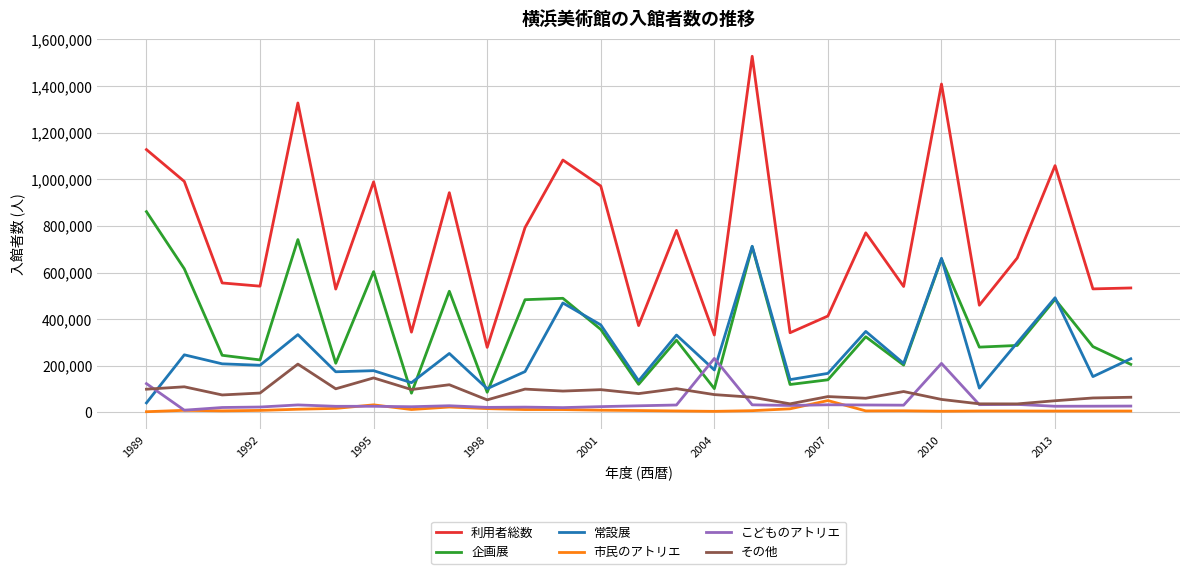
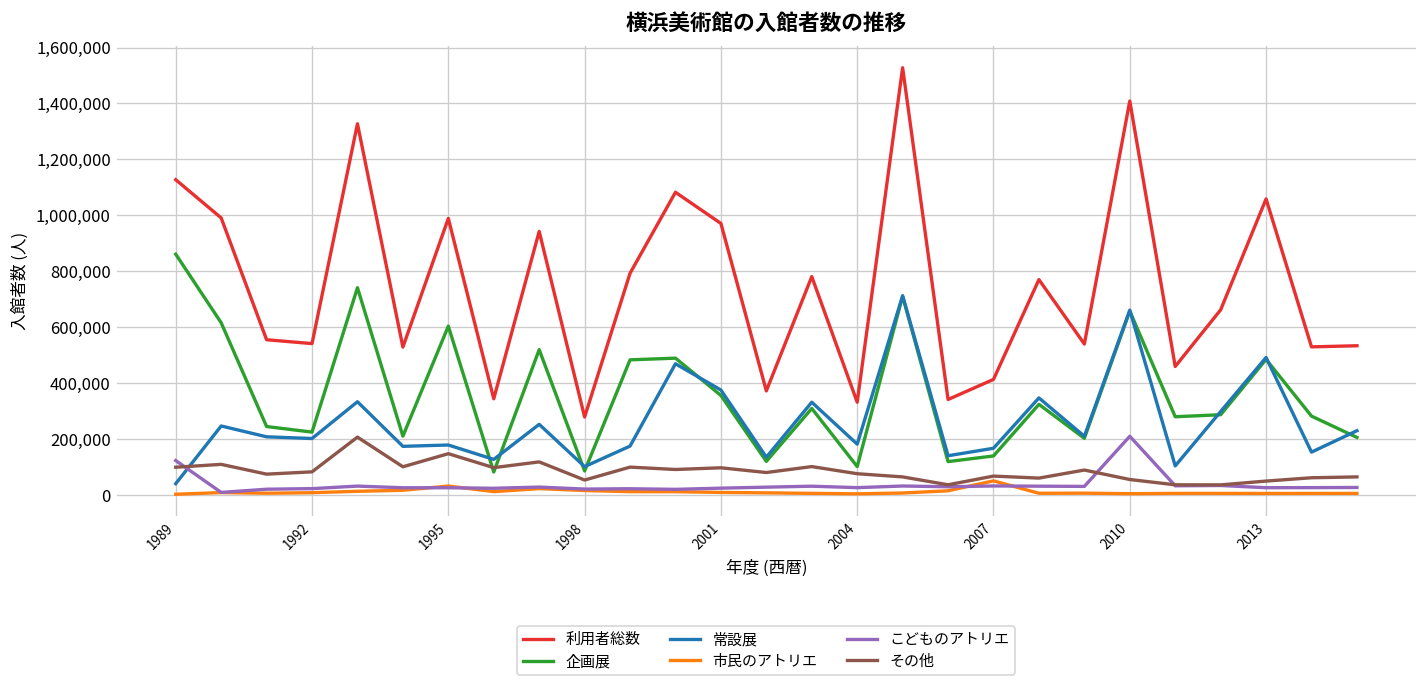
  {
    "利用者総数": {
      "1989": "1,130,000",
      "1992": "540,000",
      "1995": "990,000",
      "1998": "280,000",
      "2001": "970,000",
      "2004": "330,000",
      "2007": "410,000",
      "2010": "1,410,000",
      "2013": "1,060,000"
    },
    "企画展": {
      "1989": "860,000",
      "1992": "230,000",
      "1995": "600,000",
      "1998": "90,000",
      "2001": "360,000",
      "2004": "100,000",
      "2007": "140,000"
    },
    "常設展": {
      "1989": "40,000",
      "1992": "200,000",
      "1995": "180,000",
      "1998": "100,000",
      "2001": "380,000",
      "2004": "180,000",
      "2007": "170,000"
    },
    "市民のアトリエ": {
      "1989": "0",
      "1992": "10,000",
      "2001": "10,000",
      "2004": "0",
      "2007": "50,000",
      "2010": "0",
      "2013": "10,000"
    },
    "こどものアトリエ": {
      "1989": "120,000",
      "1992": "20,000",
      "2001": "20,000",
-     "2004": "230,000",
+     "2004": "30,000",
      "2007": "30,000",
      "2010": "210,000",
      "2013": "30,000"
    },
    "その他": {
      "1989": "100,000",
      "1992": "80,000",
      "1995": "150,000",
      "1998": "50,000",
      "2001": "100,000",
      "2004": "80,000",
      "2007": "70,000",
      "2010": "60,000",
      "2013": "50,000"
    }
  }
